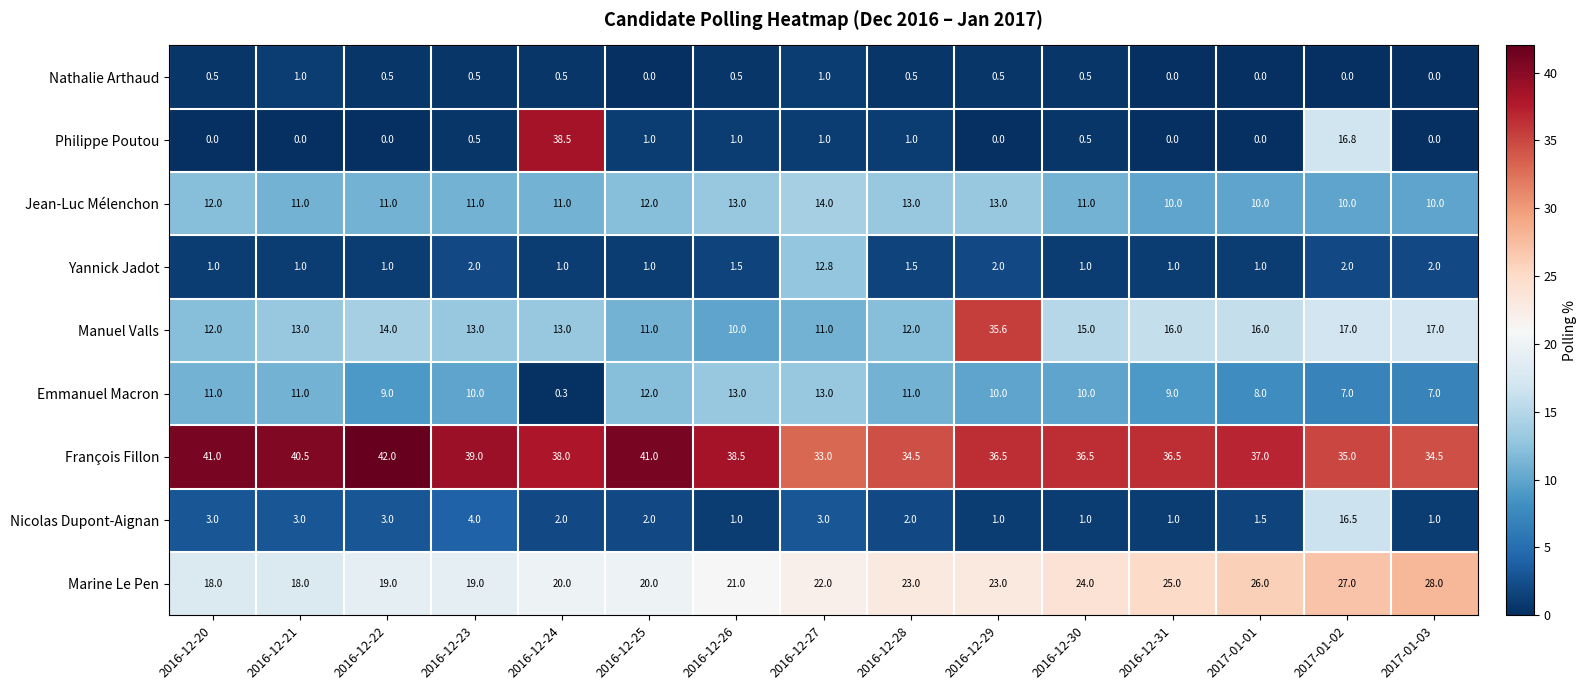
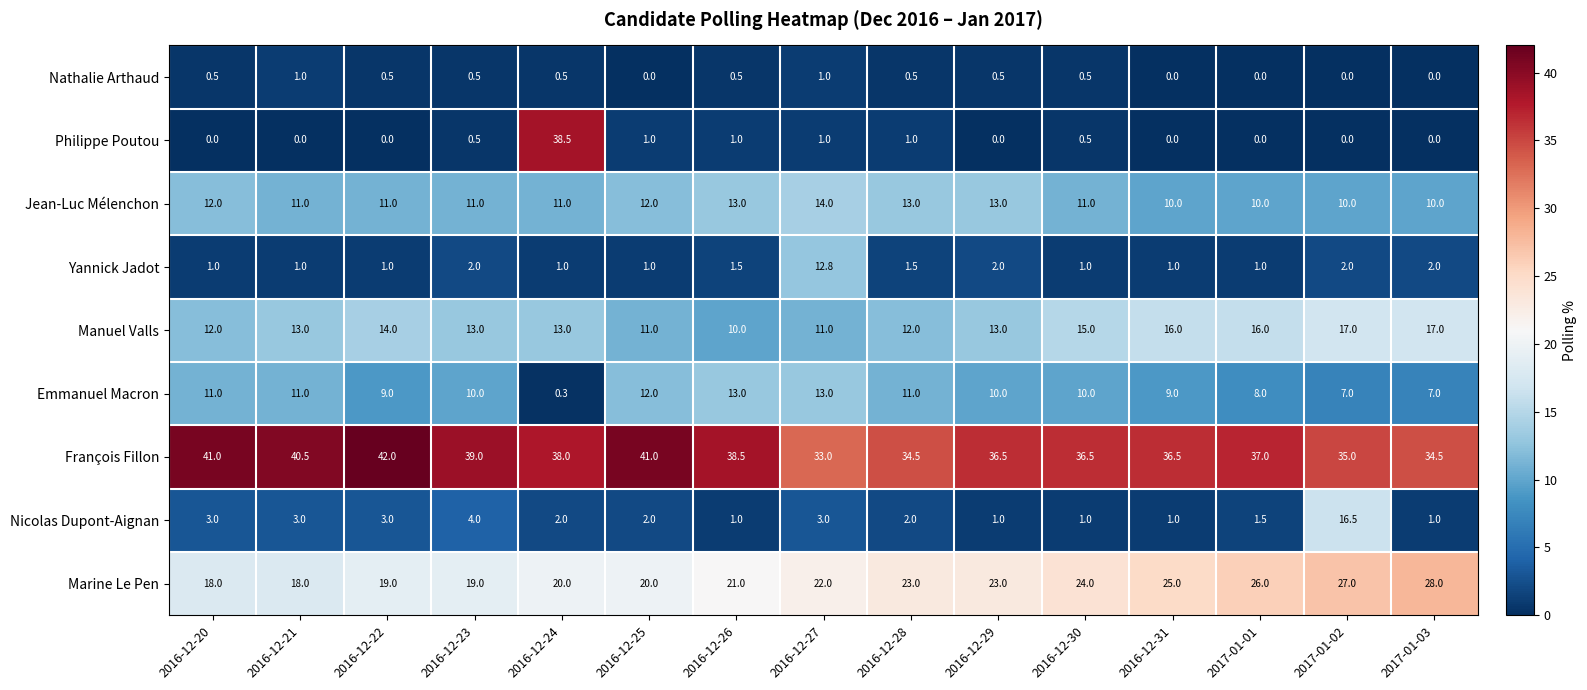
  {
    "Nathalie Arthaud": {
      "2016-12-20": 0.5,
      "2016-12-21": 1.0,
      "2016-12-22": 0.5,
      "2016-12-23": 0.5,
      "2016-12-24": 0.5,
      "2016-12-25": 0.0,
      "2016-12-26": 0.5,
      "2016-12-27": 1.0,
      "2016-12-28": 0.5,
      "2016-12-29": 0.5,
      "2016-12-30": 0.5,
      "2016-12-31": 0.0,
      "2017-01-01": 0.0,
      "2017-01-02": 0.0,
      "2017-01-03": 0.0
    },
    "Philippe Poutou": {
      "2016-12-20": 0.0,
      "2016-12-21": 0.0,
      "2016-12-22": 0.0,
      "2016-12-23": 0.5,
      "2016-12-24": 38.5,
      "2016-12-25": 1.0,
      "2016-12-26": 1.0,
      "2016-12-27": 1.0,
      "2016-12-28": 1.0,
      "2016-12-29": 0.0,
      "2016-12-30": 0.5,
      "2016-12-31": 0.0,
      "2017-01-01": 0.0,
-     "2017-01-02": 16.8,
+     "2017-01-02": 0.0,
      "2017-01-03": 0.0
    },
    "Jean-Luc Mélenchon": {
      "2016-12-20": 12.0,
      "2016-12-21": 11.0,
      "2016-12-22": 11.0,
      "2016-12-23": 11.0,
      "2016-12-24": 11.0,
      "2016-12-25": 12.0,
      "2016-12-26": 13.0,
      "2016-12-27": 14.0,
      "2016-12-28": 13.0,
      "2016-12-29": 13.0,
      "2016-12-30": 11.0,
      "2016-12-31": 10.0,
      "2017-01-01": 10.0,
      "2017-01-02": 10.0,
      "2017-01-03": 10.0
    },
    "Yannick Jadot": {
      "2016-12-20": 1.0,
      "2016-12-21": 1.0,
      "2016-12-22": 1.0,
      "2016-12-23": 2.0,
      "2016-12-24": 1.0,
      "2016-12-25": 1.0,
      "2016-12-26": 1.5,
      "2016-12-27": 12.8,
      "2016-12-28": 1.5,
      "2016-12-29": 2.0,
      "2016-12-30": 1.0,
      "2016-12-31": 1.0,
      "2017-01-01": 1.0,
      "2017-01-02": 2.0,
      "2017-01-03": 2.0
    },
    "Manuel Valls": {
      "2016-12-20": 12.0,
      "2016-12-21": 13.0,
      "2016-12-22": 14.0,
      "2016-12-23": 13.0,
      "2016-12-24": 13.0,
      "2016-12-25": 11.0,
      "2016-12-26": 10.0,
      "2016-12-27": 11.0,
      "2016-12-28": 12.0,
-     "2016-12-29": 35.6,
+     "2016-12-29": 13.0,
      "2016-12-30": 15.0,
      "2016-12-31": 16.0,
      "2017-01-01": 16.0,
      "2017-01-02": 17.0,
      "2017-01-03": 17.0
    },
    "Emmanuel Macron": {
      "2016-12-20": 11.0,
      "2016-12-21": 11.0,
      "2016-12-22": 9.0,
      "2016-12-23": 10.0,
      "2016-12-24": 0.3,
      "2016-12-25": 12.0,
      "2016-12-26": 13.0,
      "2016-12-27": 13.0,
      "2016-12-28": 11.0,
      "2016-12-29": 10.0,
      "2016-12-30": 10.0,
      "2016-12-31": 9.0,
      "2017-01-01": 8.0,
      "2017-01-02": 7.0,
      "2017-01-03": 7.0
    },
    "François Fillon": {
      "2016-12-20": 41.0,
      "2016-12-21": 40.5,
      "2016-12-22": 42.0,
      "2016-12-23": 39.0,
      "2016-12-24": 38.0,
      "2016-12-25": 41.0,
      "2016-12-26": 38.5,
      "2016-12-27": 33.0,
      "2016-12-28": 34.5,
      "2016-12-29": 36.5,
      "2016-12-30": 36.5,
      "2016-12-31": 36.5,
      "2017-01-01": 37.0,
      "2017-01-02": 35.0,
      "2017-01-03": 34.5
    },
    "Nicolas Dupont-Aignan": {
      "2016-12-20": 3.0,
      "2016-12-21": 3.0,
      "2016-12-22": 3.0,
      "2016-12-23": 4.0,
      "2016-12-24": 2.0,
      "2016-12-25": 2.0,
      "2016-12-26": 1.0,
      "2016-12-27": 3.0,
      "2016-12-28": 2.0,
      "2016-12-29": 1.0,
      "2016-12-30": 1.0,
      "2016-12-31": 1.0,
      "2017-01-01": 1.5,
      "2017-01-02": 16.5,
      "2017-01-03": 1.0
    },
    "Marine Le Pen": {
      "2016-12-20": 18.0,
      "2016-12-21": 18.0,
      "2016-12-22": 19.0,
      "2016-12-23": 19.0,
      "2016-12-24": 20.0,
      "2016-12-25": 20.0,
      "2016-12-26": 21.0,
      "2016-12-27": 22.0,
      "2016-12-28": 23.0,
      "2016-12-29": 23.0,
      "2016-12-30": 24.0,
      "2016-12-31": 25.0,
      "2017-01-01": 26.0,
      "2017-01-02": 27.0,
      "2017-01-03": 28.0
    }
  }
